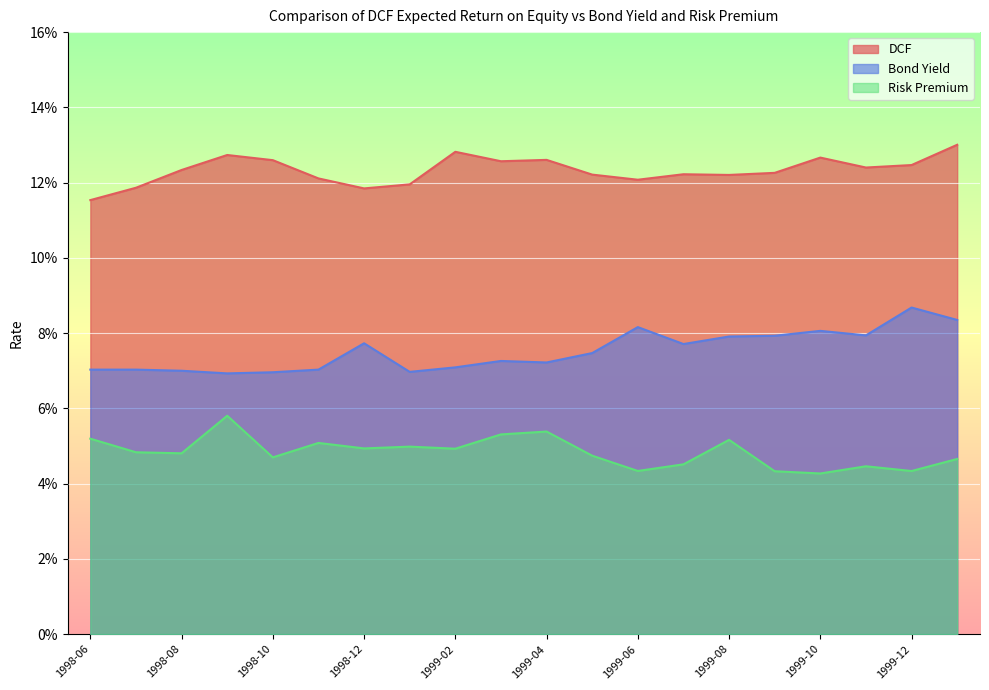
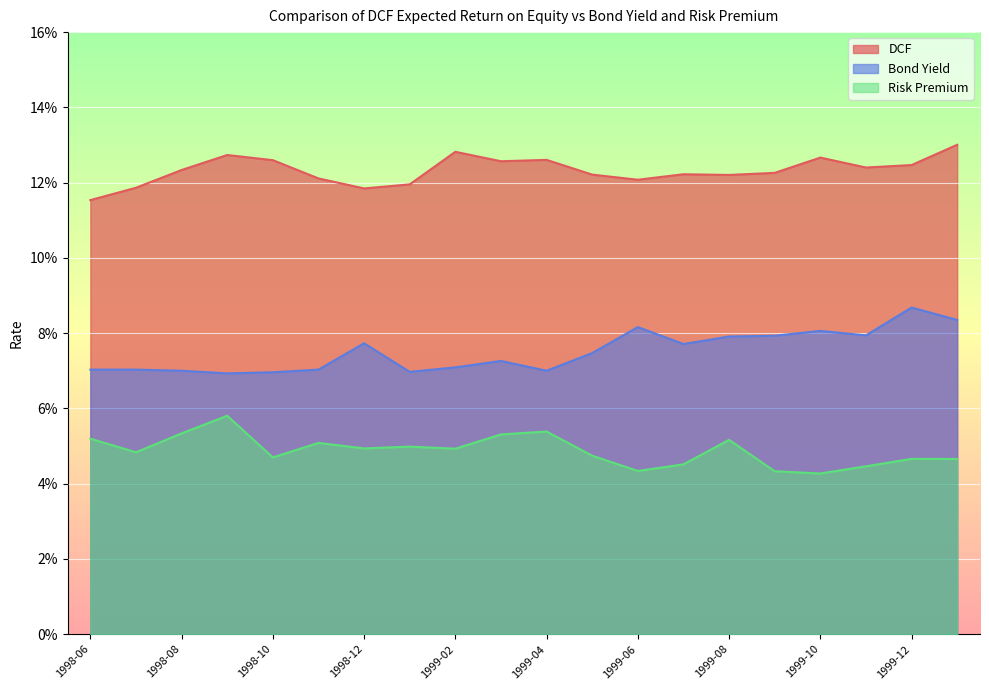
  {
    "DCF": {
      "1998-06": "11.5%",
      "1998-08": "12.3%",
      "1998-10": "12.6%",
      "1998-12": "11.8%",
      "1999-02": "12.8%",
      "1999-04": "12.6%",
      "1999-06": "12.1%",
      "1999-08": "12.2%",
      "1999-10": "12.7%",
      "1999-12": "12.5%"
    },
    "Bond Yield": {
      "1998-06": "7.0%",
      "1998-08": "7.0%",
      "1998-10": "7.0%",
      "1998-12": "7.7%",
      "1999-02": "7.1%",
-     "1999-04": "7.2%",
+     "1999-04": "7.0%",
      "1999-06": "8.2%",
      "1999-08": "7.9%",
      "1999-10": "8.1%",
      "1999-12": "8.7%"
    },
    "Risk Premium": {
      "1998-06": "5.2%",
-     "1998-08": "4.8%",
+     "1998-08": "5.3%",
      "1998-10": "4.7%",
      "1998-12": "4.9%",
      "1999-02": "4.9%",
      "1999-04": "5.4%",
      "1999-06": "4.3%",
      "1999-08": "5.2%",
      "1999-10": "4.3%",
-     "1999-12": "4.3%"
+     "1999-12": "4.7%"
    }
  }
